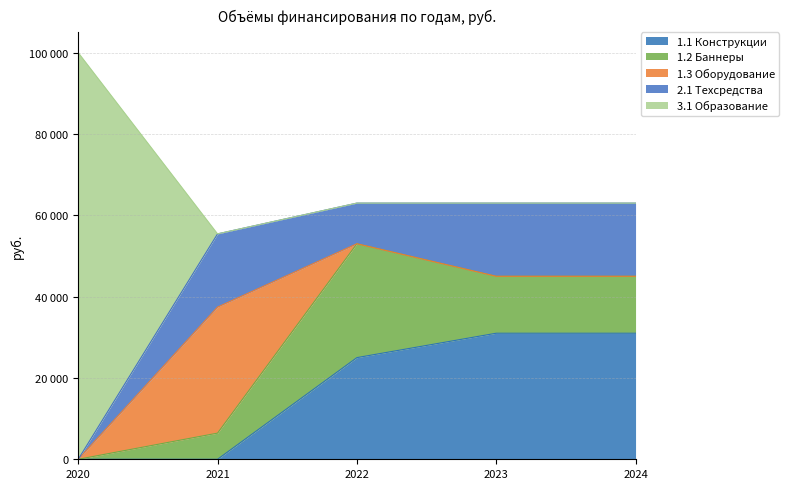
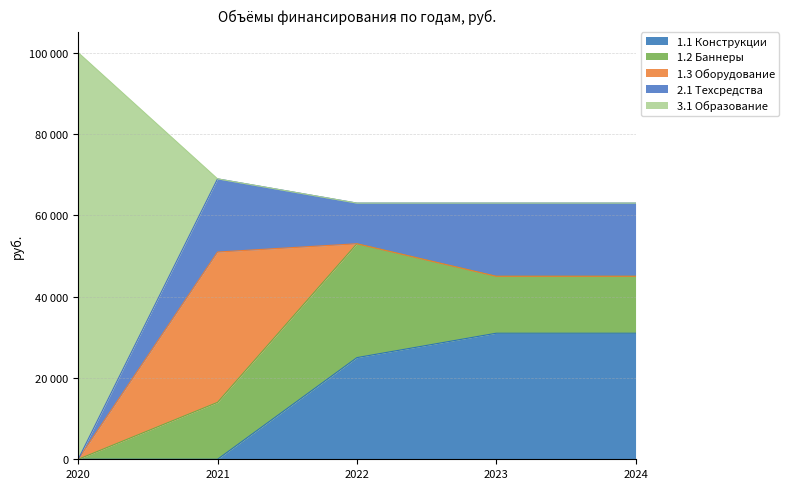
  {
    "1.2 Баннеры": {
-     "2021": 6000
+     "2021": 14000
    },
    "1.3 Оборудование": {
-     "2021": 31000
+     "2021": 37000
    },
    "3.1 Образование": {
      "2020": 100000
    }
  }
